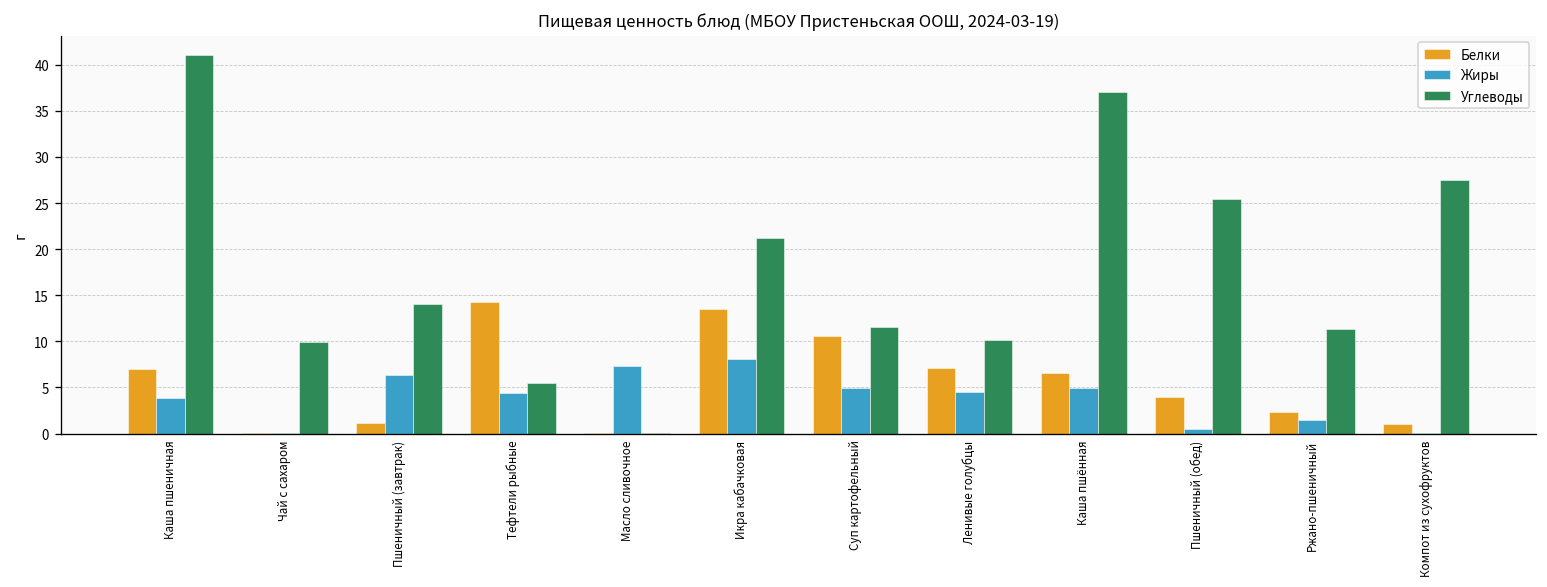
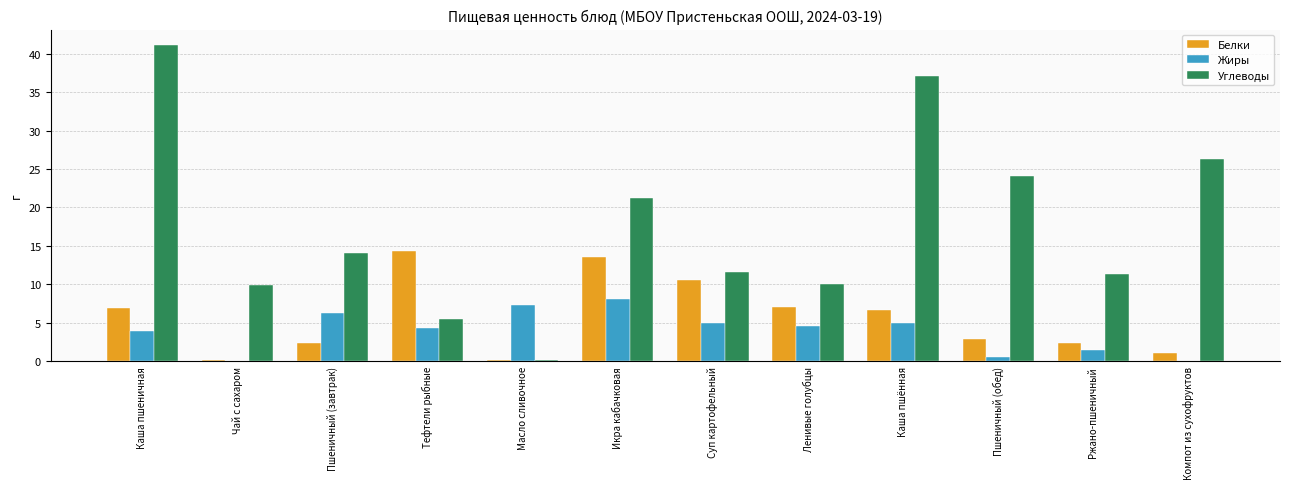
  {
    "Белки": {
      "Каша пшеничная": 7,
-     "Пшеничный (завтрак)": 1,
+     "Пшеничный (завтрак)": 2,
      "Тефтели рыбные": 14,
      "Икра кабачковая": 14,
      "Суп картофельный": 11,
      "Ленивые голубцы": 7,
      "Каша пшённая": 7,
-     "Пшеничный (обед)": 4,
+     "Пшеничный (обед)": 3,
      "Ржано-пшеничный": 2,
      "Компот из сухофруктов": 1
    },
    "Жиры": {
      "Каша пшеничная": 4,
      "Пшеничный (завтрак)": 6,
      "Тефтели рыбные": 4,
      "Масло сливочное": 7,
      "Икра кабачковая": 8,
      "Суп картофельный": 5,
      "Ленивые голубцы": 5,
      "Каша пшённая": 5,
      "Пшеничный (обед)": 1,
      "Ржано-пшеничный": 2
    },
    "Углеводы": {
      "Каша пшеничная": 41,
      "Чай с сахаром": 10,
      "Пшеничный (завтрак)": 14,
      "Тефтели рыбные": 5,
      "Икра кабачковая": 21,
      "Суп картофельный": 12,
      "Ленивые голубцы": 10,
      "Каша пшённая": 37,
-     "Пшеничный (обед)": 25,
+     "Пшеничный (обед)": 24,
      "Ржано-пшеничный": 11,
-     "Компот из сухофруктов": 28
+     "Компот из сухофруктов": 26
    }
  }
